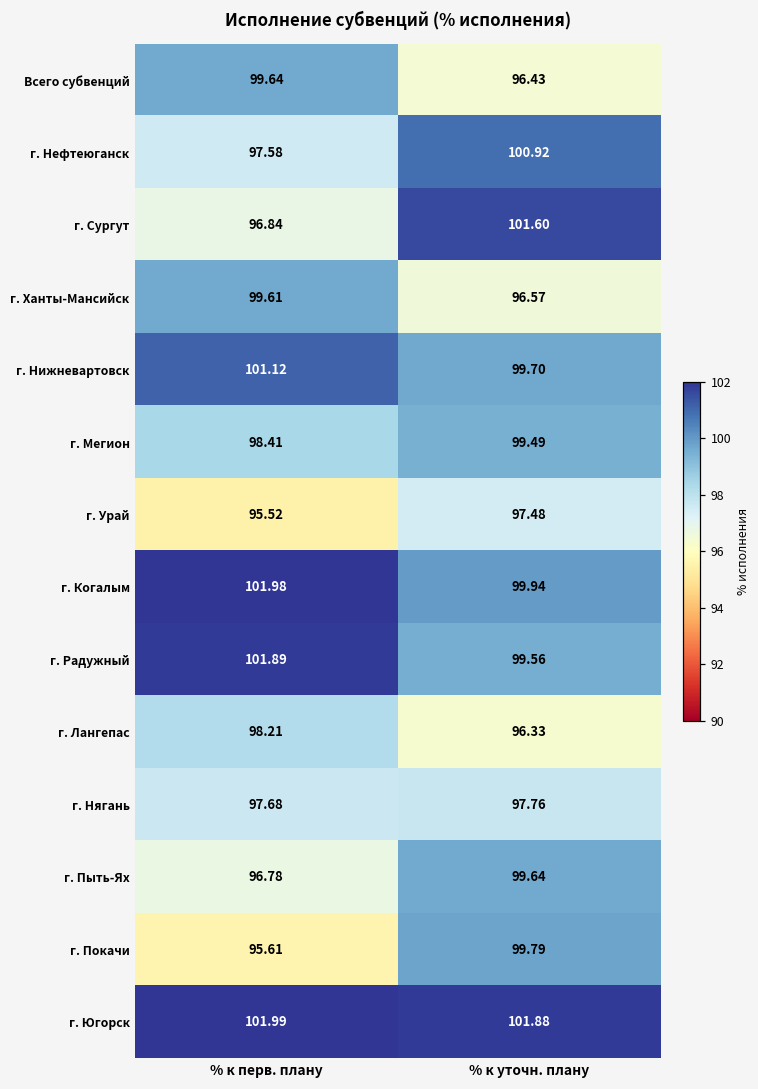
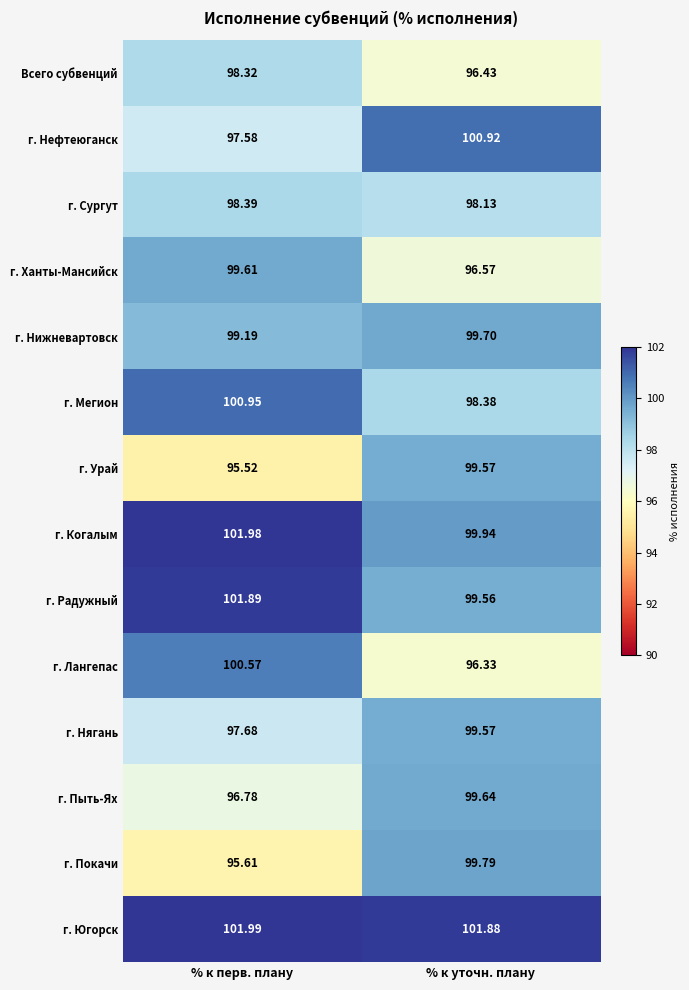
  {
    "Всего субвенций": {
-     "% к перв. плану": 99.64,
+     "% к перв. плану": 98.32,
      "% к уточн. плану": 96.43
    },
    "г. Нефтеюганск": {
      "% к перв. плану": 97.58,
      "% к уточн. плану": 100.92
    },
    "г. Сургут": {
-     "% к перв. плану": 96.84,
-     "% к уточн. плану": 101.60
+     "% к перв. плану": 98.39,
+     "% к уточн. плану": 98.13
    },
    "г. Ханты-Мансийск": {
      "% к перв. плану": 99.61,
      "% к уточн. плану": 96.57
    },
    "г. Нижневартовск": {
-     "% к перв. плану": 101.12,
+     "% к перв. плану": 99.19,
      "% к уточн. плану": 99.70
    },
    "г. Мегион": {
-     "% к перв. плану": 98.41,
-     "% к уточн. плану": 99.49
+     "% к перв. плану": 100.95,
+     "% к уточн. плану": 98.38
    },
    "г. Урай": {
      "% к перв. плану": 95.52,
-     "% к уточн. плану": 97.48
+     "% к уточн. плану": 99.57
    },
    "г. Когалым": {
      "% к перв. плану": 101.98,
      "% к уточн. плану": 99.94
    },
    "г. Радужный": {
      "% к перв. плану": 101.89,
      "% к уточн. плану": 99.56
    },
    "г. Лангепас": {
-     "% к перв. плану": 98.21,
+     "% к перв. плану": 100.57,
      "% к уточн. плану": 96.33
    },
    "г. Нягань": {
      "% к перв. плану": 97.68,
-     "% к уточн. плану": 97.76
+     "% к уточн. плану": 99.57
    },
    "г. Пыть-Ях": {
      "% к перв. плану": 96.78,
      "% к уточн. плану": 99.64
    },
    "г. Покачи": {
      "% к перв. плану": 95.61,
      "% к уточн. плану": 99.79
    },
    "г. Югорск": {
      "% к перв. плану": 101.99,
      "% к уточн. плану": 101.88
    }
  }
